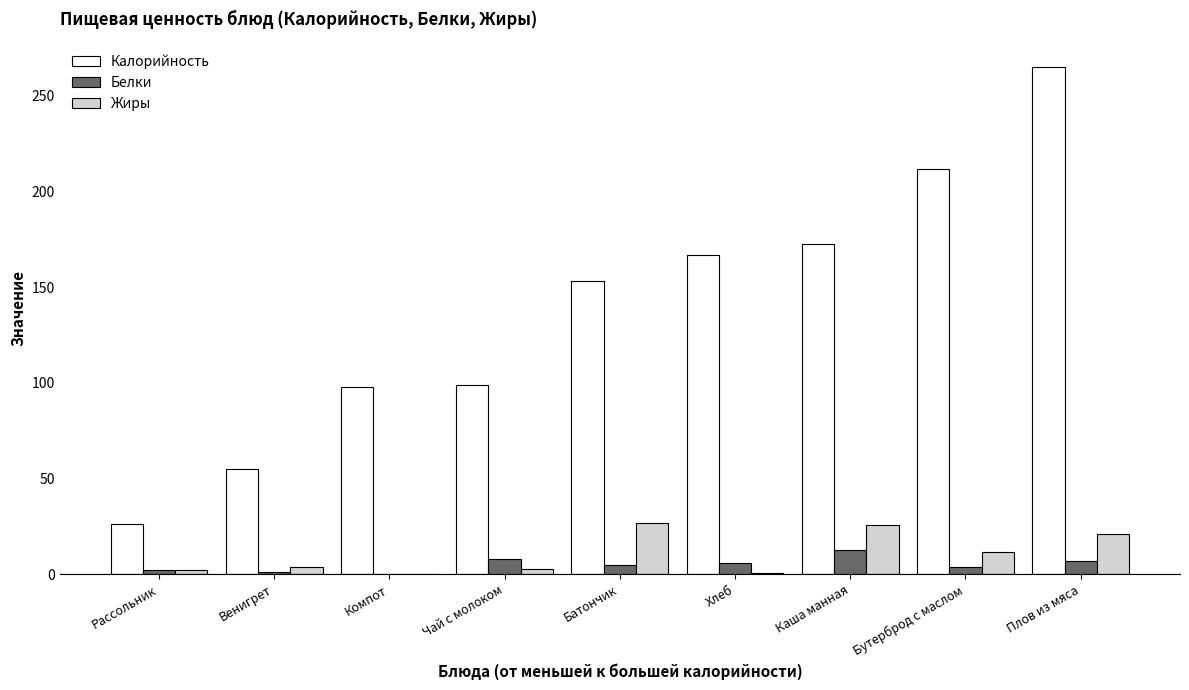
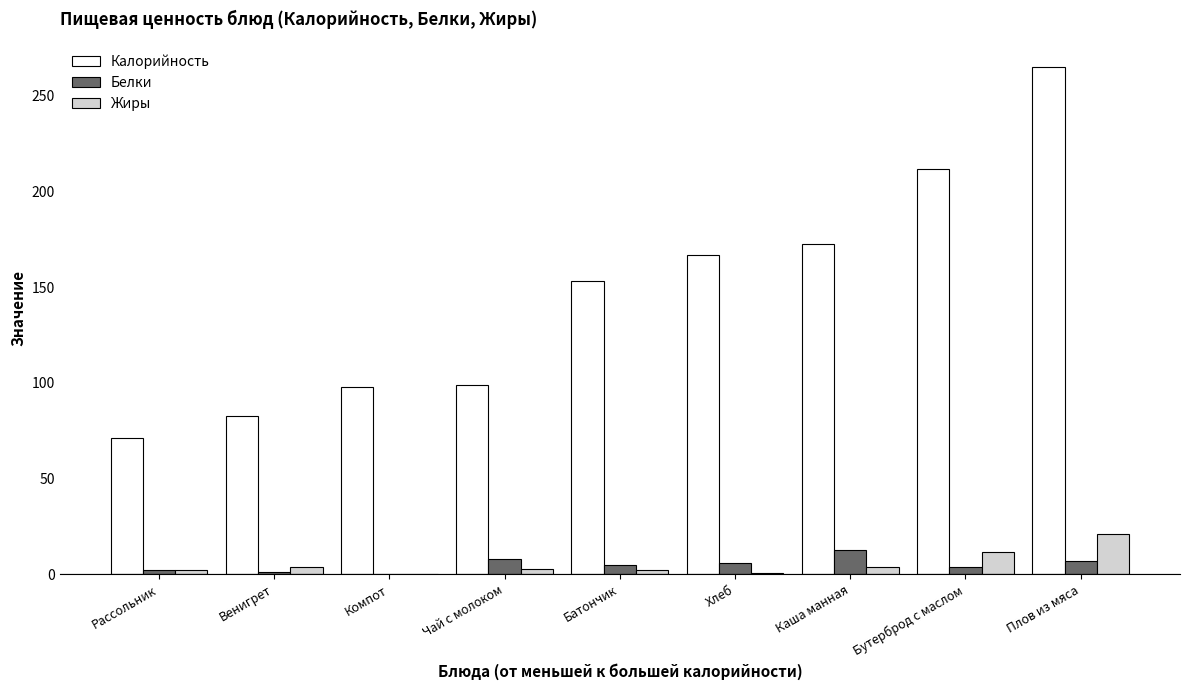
  {
    "Калорийность": {
-     "Рассольник": 26,
-     "Венигрет": 55,
+     "Рассольник": 71,
+     "Венигрет": 83,
      "Компот": 98,
      "Чай с молоком": 99,
      "Батончик": 153,
      "Хлеб": 167,
      "Каша манная": 173,
      "Бутерброд с маслом": 212,
      "Плов из мяса": 265
    },
    "Белки": {
      "Рассольник": 2,
      "Чай с молоком": 8,
      "Батончик": 5,
      "Хлеб": 6,
      "Каша манная": 13,
      "Бутерброд с маслом": 4,
      "Плов из мяса": 7
    },
    "Жиры": {
      "Рассольник": 2,
      "Венигрет": 4,
      "Чай с молоком": 3,
-     "Батончик": 27,
-     "Каша манная": 26,
+     "Батончик": 2,
+     "Каша манная": 4,
      "Бутерброд с маслом": 12,
      "Плов из мяса": 21
    }
  }
